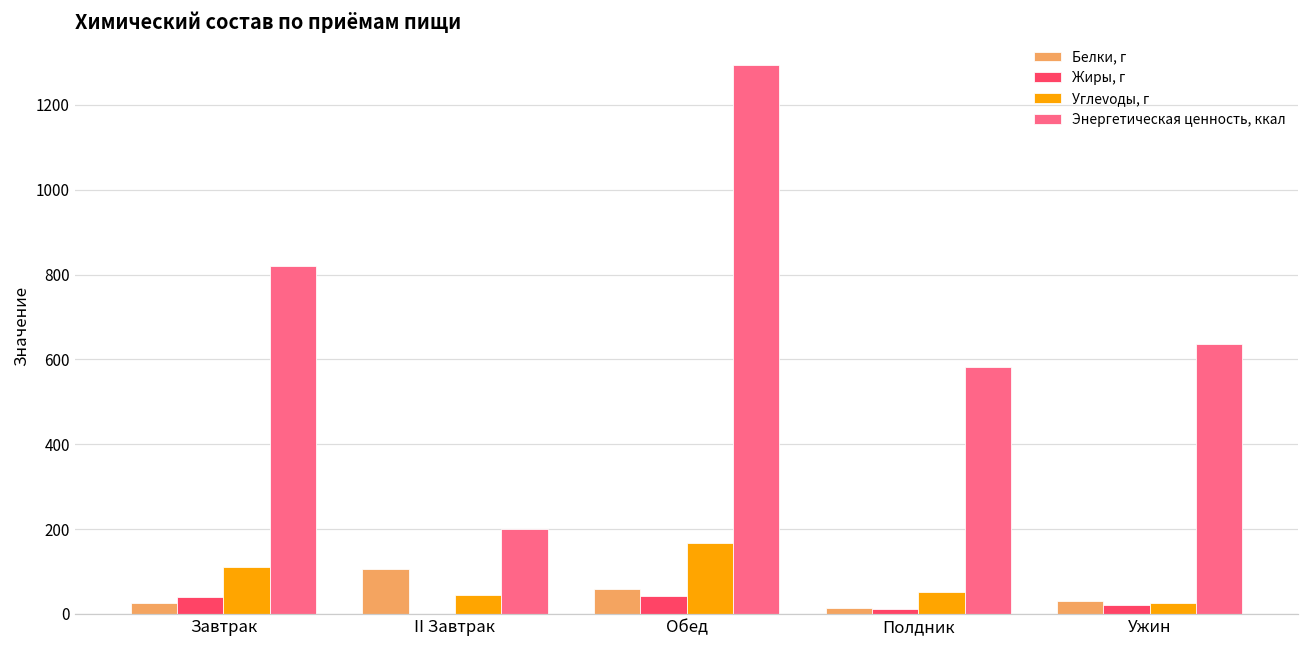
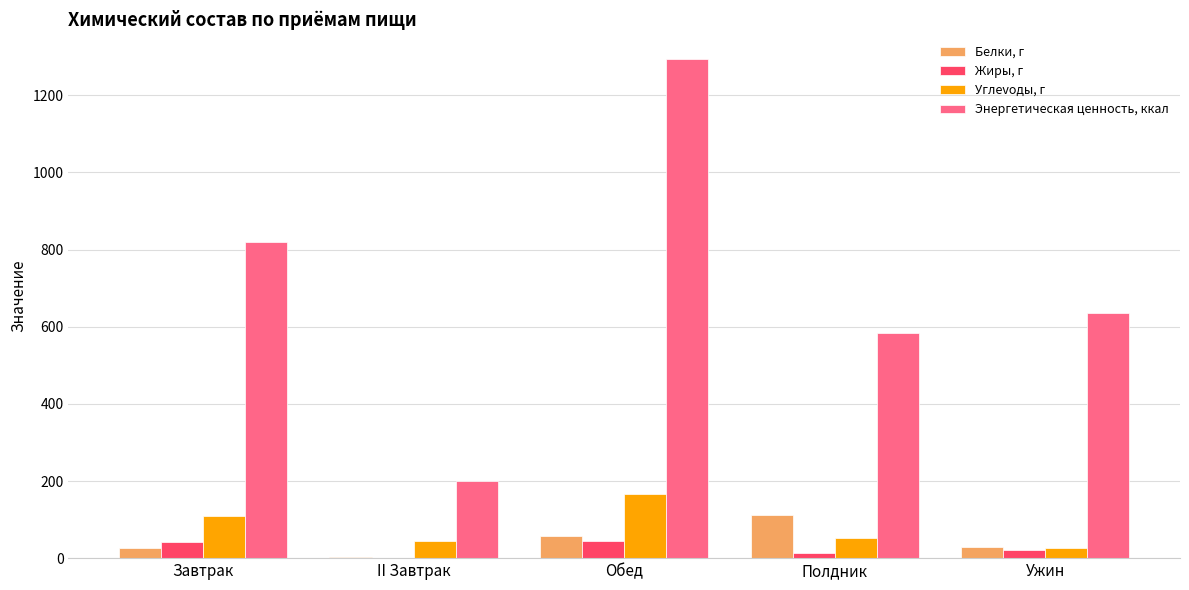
  {
    "Белки, г": {
      "Завтрак": 30,
-     "II Завтрак": 110,
+     "II Завтрак": 0,
      "Обед": 60,
-     "Полдник": 10,
+     "Полдник": 110,
      "Ужин": 30
    },
    "Углevoды, г": {
      "Завтрак": 110,
      "II Завтрак": 40,
      "Обед": 170,
      "Полдник": 50,
      "Ужин": 30
    }
  }
